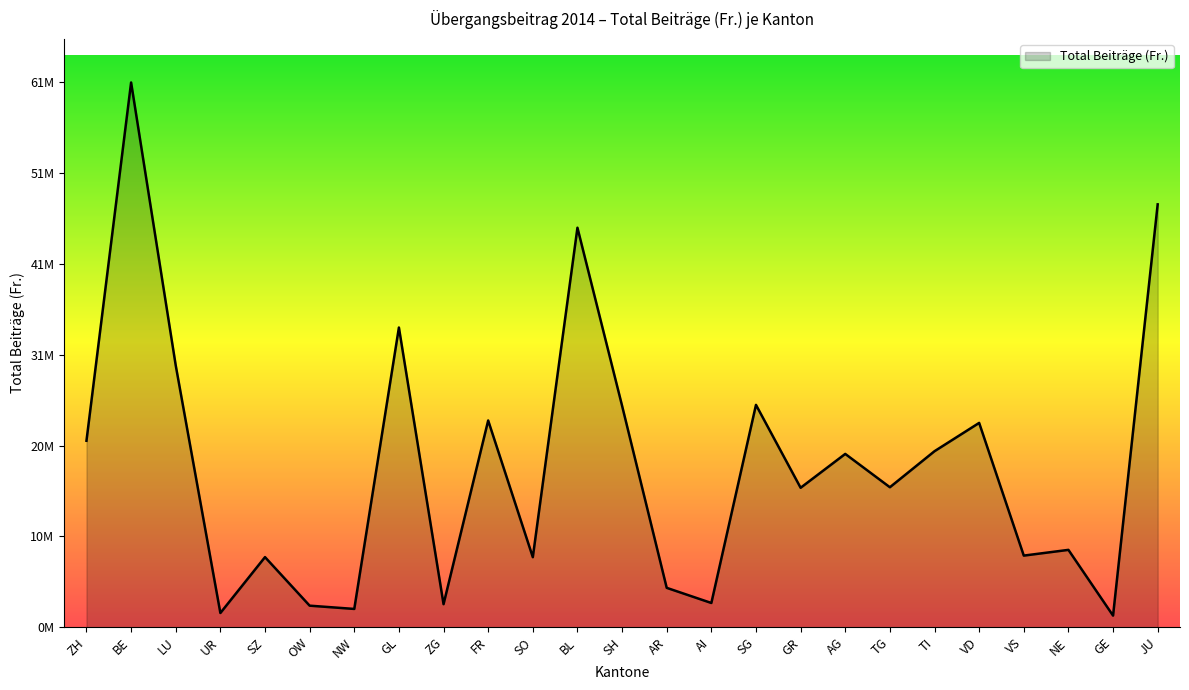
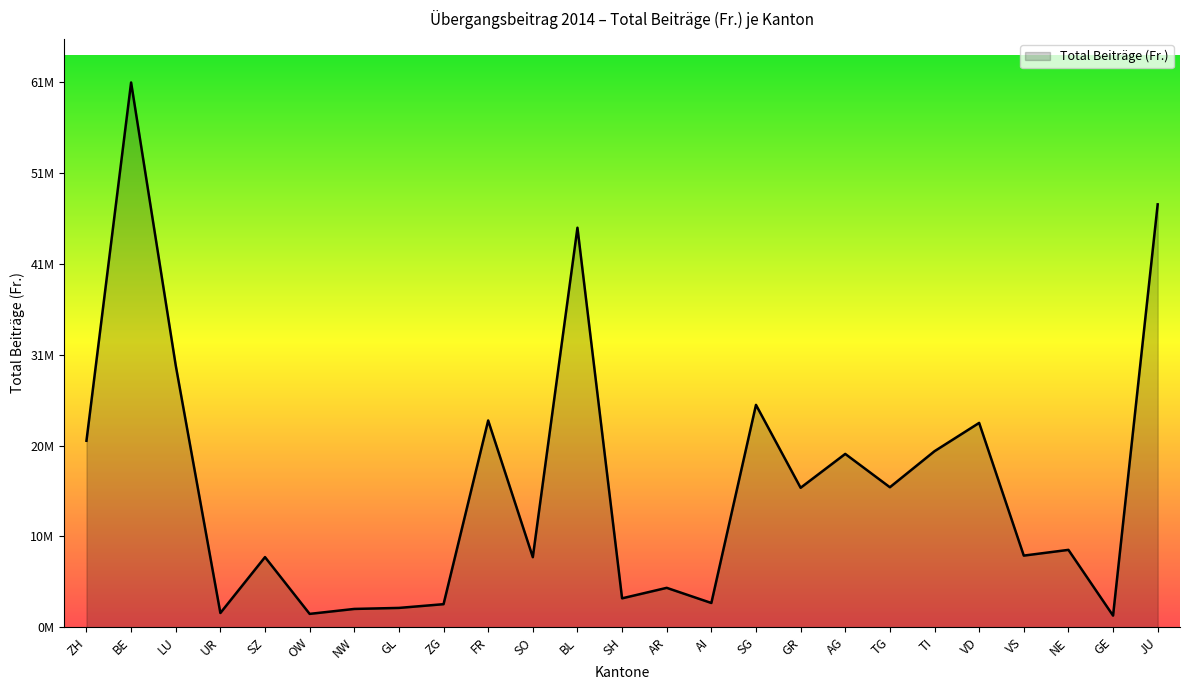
  {
    "ZH": 21000000,
    "BE": 61000000,
    "LU": 29000000,
    "UR": 2000000,
    "SZ": 8000000,
-   "OW": 2000000,
+   "OW": 1000000,
    "NW": 2000000,
-   "GL": 34000000,
+   "GL": 2000000,
    "ZG": 3000000,
    "FR": 23000000,
    "SO": 8000000,
    "BL": 45000000,
-   "SH": 25000000,
+   "SH": 3000000,
    "AR": 4000000,
    "AI": 3000000,
    "SG": 25000000,
    "GR": 16000000,
    "AG": 19000000,
    "TG": 16000000,
    "TI": 20000000,
    "VD": 23000000,
    "VS": 8000000,
    "NE": 9000000,
    "GE": 1000000,
    "JU": 47000000
  }
